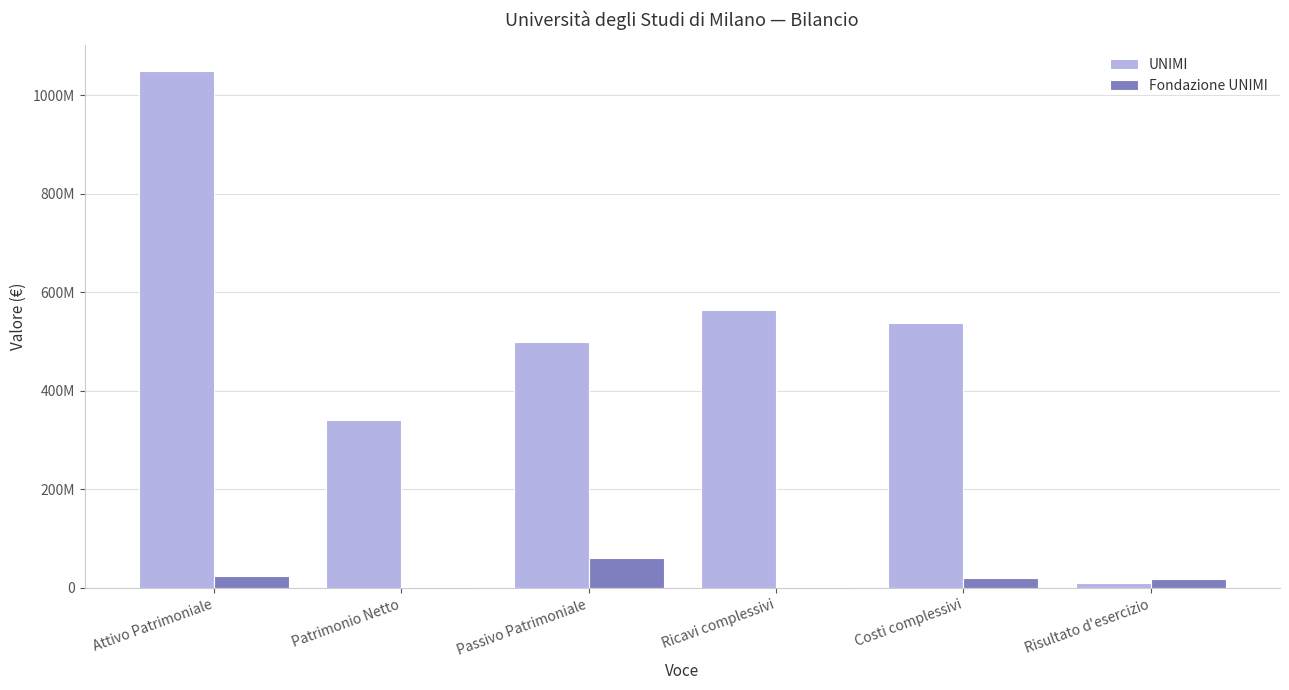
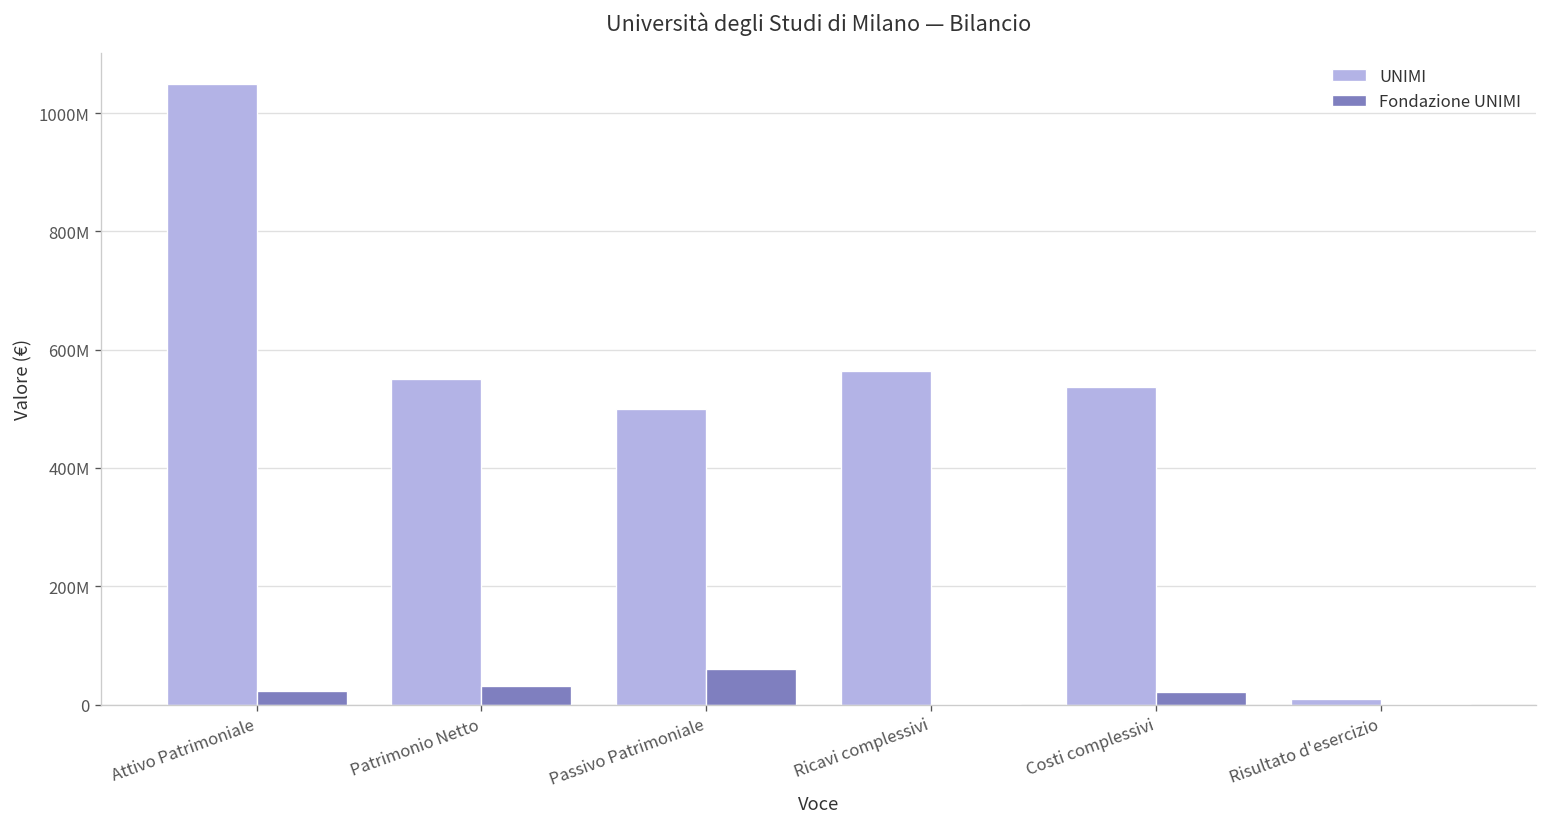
  {
    "UNIMI": {
      "Attivo Patrimoniale": 1050000000,
-     "Patrimonio Netto": 340000000,
+     "Patrimonio Netto": 550000000,
      "Passivo Patrimoniale": 500000000,
      "Ricavi complessivi": 560000000,
      "Costi complessivi": 540000000,
      "Risultato d'esercizio": 10000000
    },
    "Fondazione UNIMI": {
      "Attivo Patrimoniale": 20000000,
-     "Patrimonio Netto": 0,
+     "Patrimonio Netto": 30000000,
      "Passivo Patrimoniale": 60000000,
      "Costi complessivi": 20000000,
-     "Risultato d'esercizio": 20000000
+     "Risultato d'esercizio": 0
    }
  }
